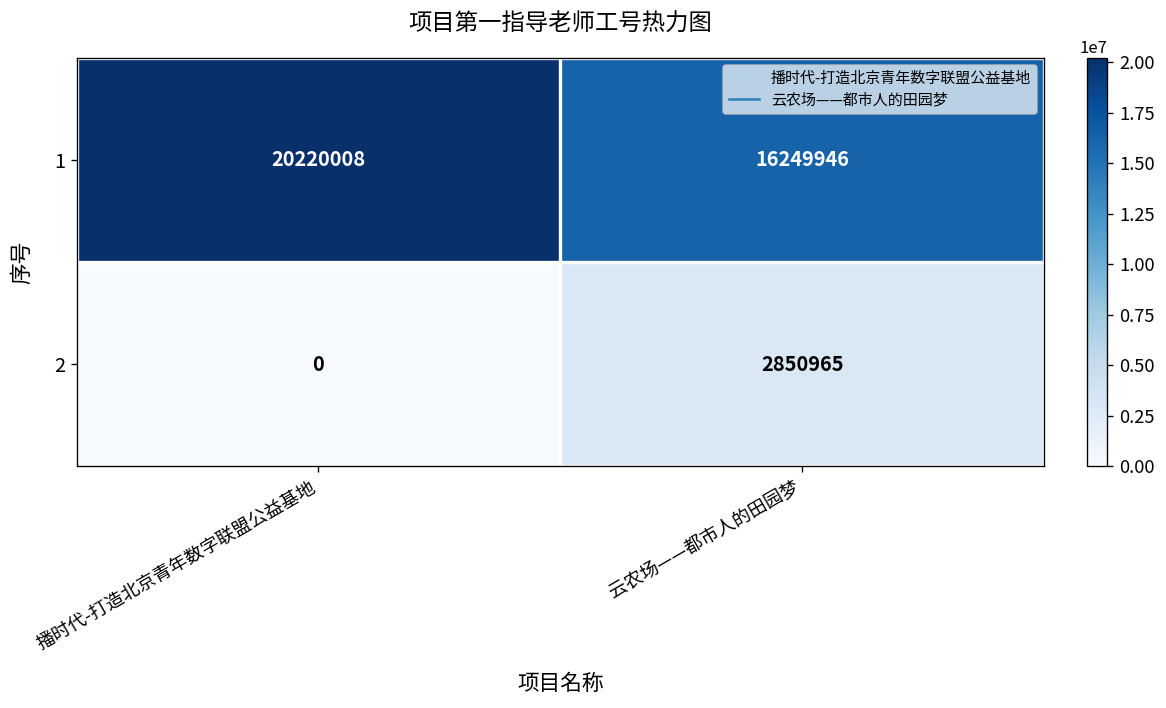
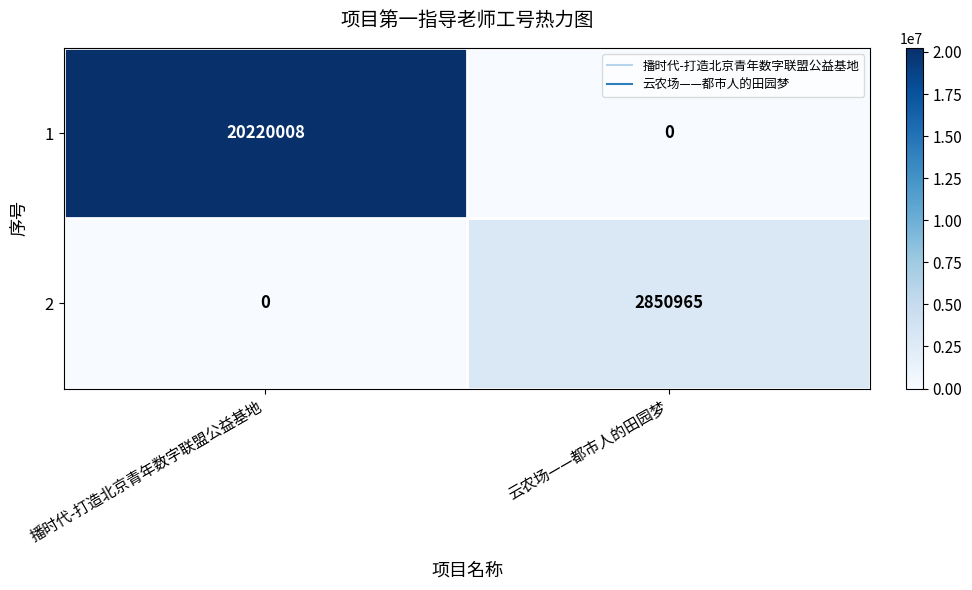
  {
    "1": {
      "播时代-打造北京青年数字联盟公益基地": 20220008,
-     "云农场——都市人的田园梦": 16249946
+     "云农场——都市人的田园梦": 0
    },
    "2": {
      "播时代-打造北京青年数字联盟公益基地": 0,
      "云农场——都市人的田园梦": 2850965
    }
  }
